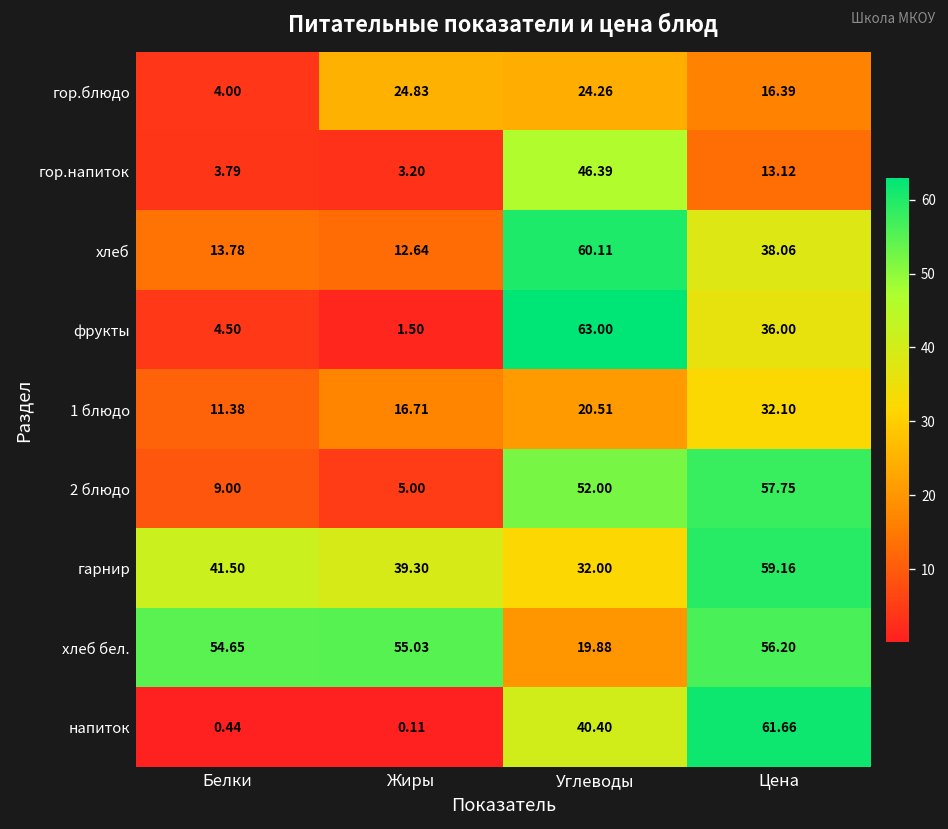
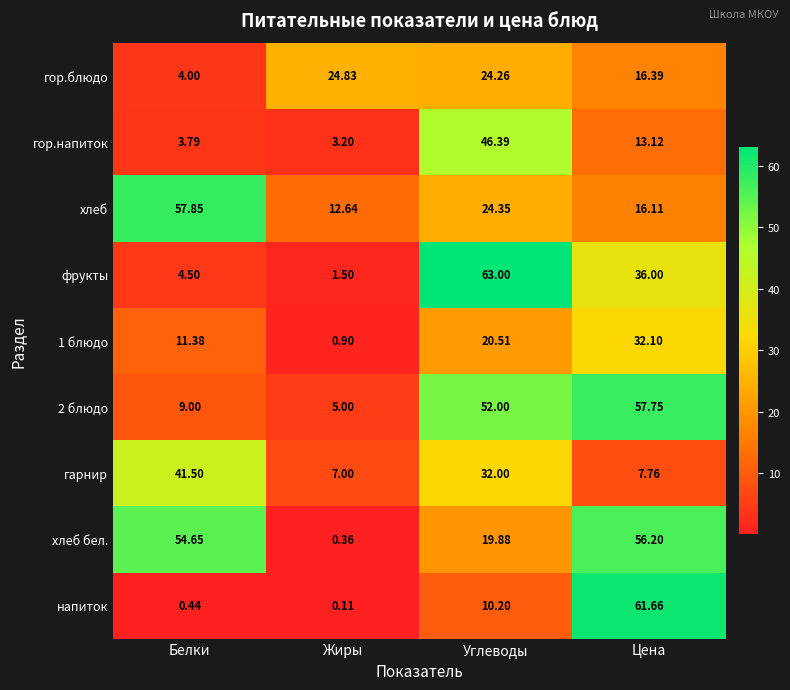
  {
    "гор.блюдо": {
      "Белки": 4.00,
      "Жиры": 24.83,
      "Углеводы": 24.26,
      "Цена": 16.39
    },
    "гор.напиток": {
      "Белки": 3.79,
      "Жиры": 3.20,
      "Углеводы": 46.39,
      "Цена": 13.12
    },
    "хлеб": {
-     "Белки": 13.78,
+     "Белки": 57.85,
      "Жиры": 12.64,
-     "Углеводы": 60.11,
-     "Цена": 38.06
+     "Углеводы": 24.35,
+     "Цена": 16.11
    },
    "фрукты": {
      "Белки": 4.50,
      "Жиры": 1.50,
      "Углеводы": 63.00,
      "Цена": 36.00
    },
    "1 блюдо": {
      "Белки": 11.38,
-     "Жиры": 16.71,
+     "Жиры": 0.90,
      "Углеводы": 20.51,
      "Цена": 32.10
    },
    "2 блюдо": {
      "Белки": 9.00,
      "Жиры": 5.00,
      "Углеводы": 52.00,
      "Цена": 57.75
    },
    "гарнир": {
      "Белки": 41.50,
-     "Жиры": 39.30,
+     "Жиры": 7.00,
      "Углеводы": 32.00,
-     "Цена": 59.16
+     "Цена": 7.76
    },
    "хлеб бел.": {
      "Белки": 54.65,
-     "Жиры": 55.03,
+     "Жиры": 0.36,
      "Углеводы": 19.88,
      "Цена": 56.20
    },
    "напиток": {
      "Белки": 0.44,
      "Жиры": 0.11,
-     "Углеводы": 40.40,
+     "Углеводы": 10.20,
      "Цена": 61.66
    }
  }
